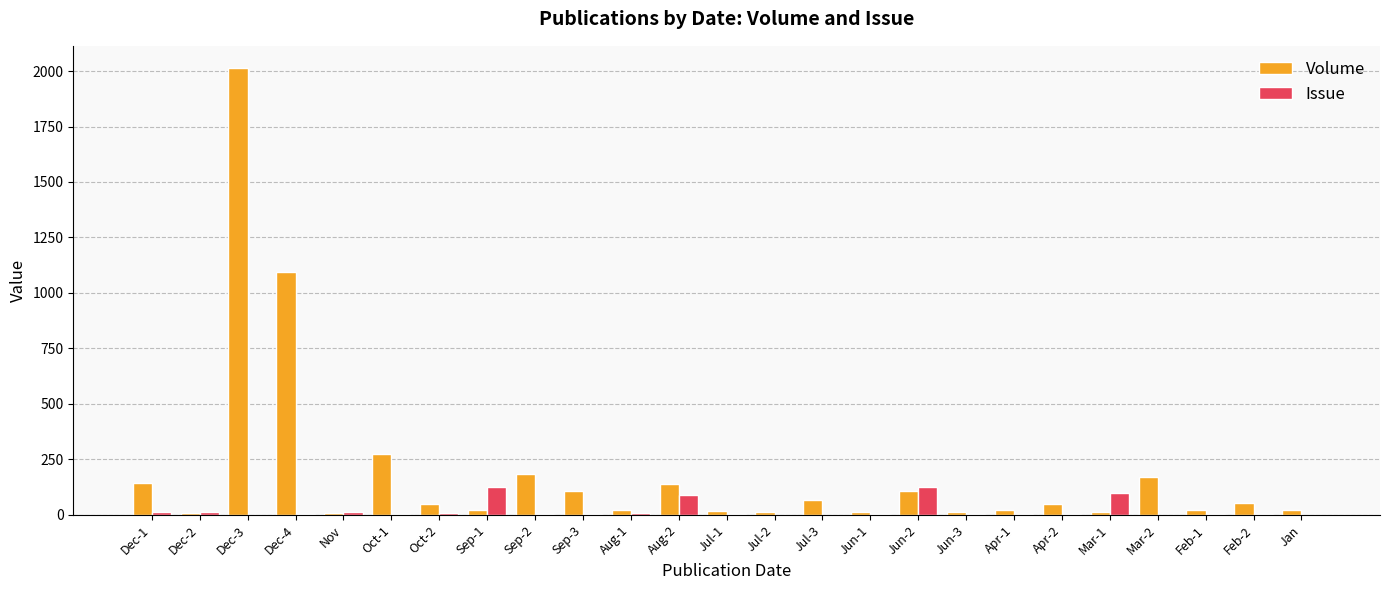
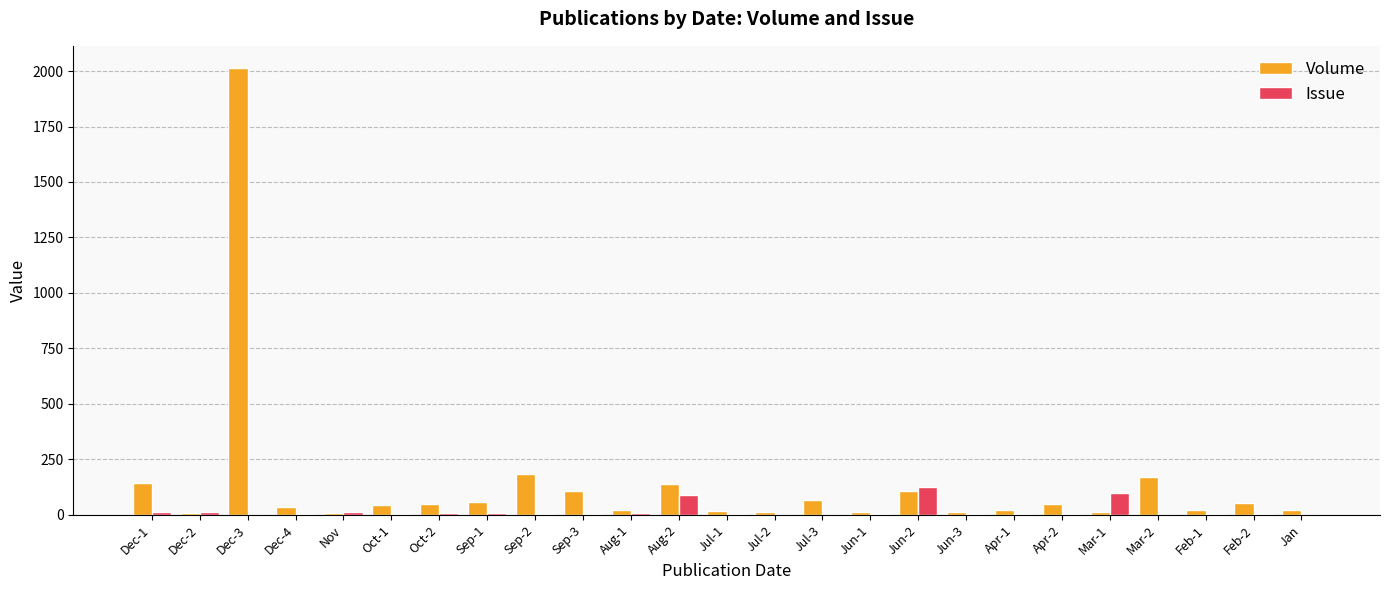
  {
    "Volume": {
      "Dec-1": 140,
      "Dec-3": 2010,
-     "Dec-4": 1100,
-     "Oct-1": 270,
+     "Dec-4": 40,
+     "Oct-1": 40,
      "Oct-2": 50,
-     "Sep-1": 20,
+     "Sep-1": 60,
      "Sep-2": 180,
      "Sep-3": 110,
      "Aug-1": 20,
      "Aug-2": 140,
      "Jul-1": 20,
      "Jul-2": 10,
      "Jul-3": 70,
      "Jun-2": 110,
      "Apr-1": 20,
      "Apr-2": 50,
      "Mar-1": 10,
      "Mar-2": 170,
      "Feb-1": 20,
      "Feb-2": 60,
      "Jan": 20
    },
    "Issue": {
      "Dec-1": 10,
      "Dec-2": 10,
      "Dec-3": 0,
-     "Sep-1": 130,
+     "Sep-1": 10,
      "Aug-2": 90,
      "Jul-2": 0,
      "Jun-2": 130,
      "Mar-1": 100
    }
  }
